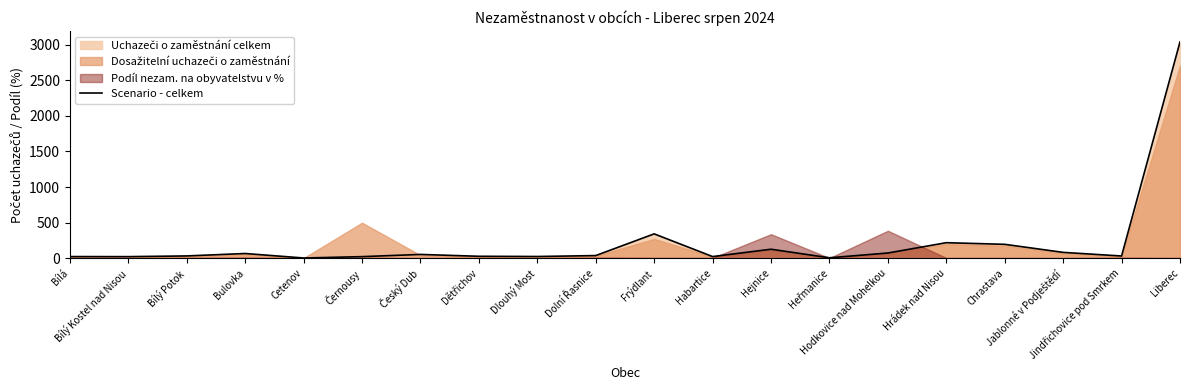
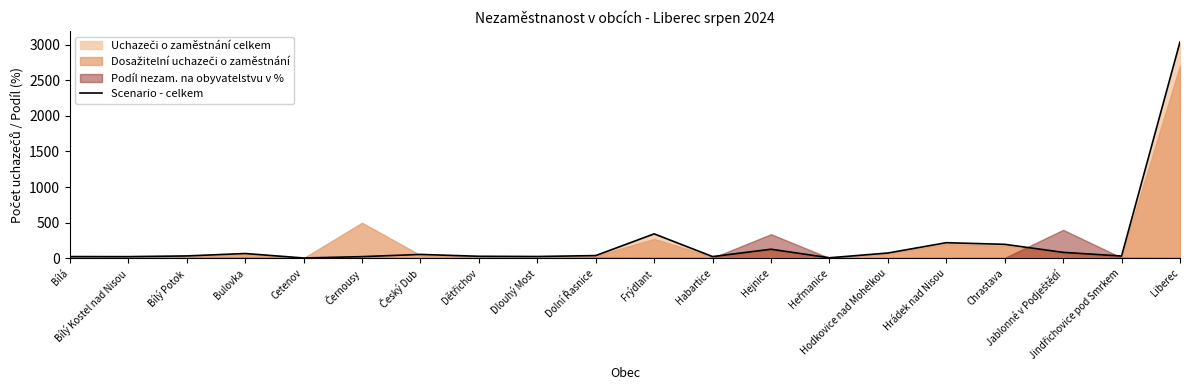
  {
    "Uchazeči o zaměstnání celkem": {
      "Frýdlant": 300,
      "Liberec": 3000
    },
    "Dosažitelní uchazeči o zaměstnání": {
      "Černousy": 500,
      "Frýdlant": 300,
      "Liberec": 2700
    },
    "Podíl nezam. na obyvatelstvu v %": {
      "Hejnice": 300,
-     "Hodkovice nad Mohelkou": 400,
-     "Jablonné v Podještědí": 0
+     "Hodkovice nad Mohelkou": 0,
+     "Jablonné v Podještědí": 400
    }
  }
